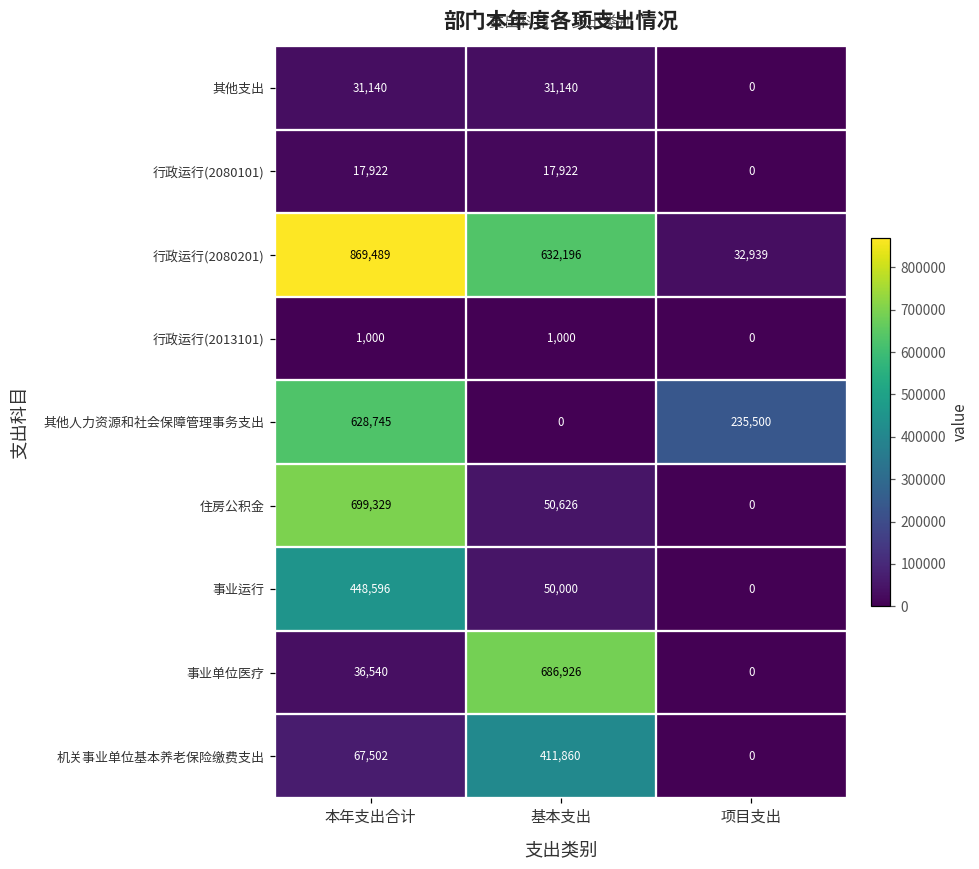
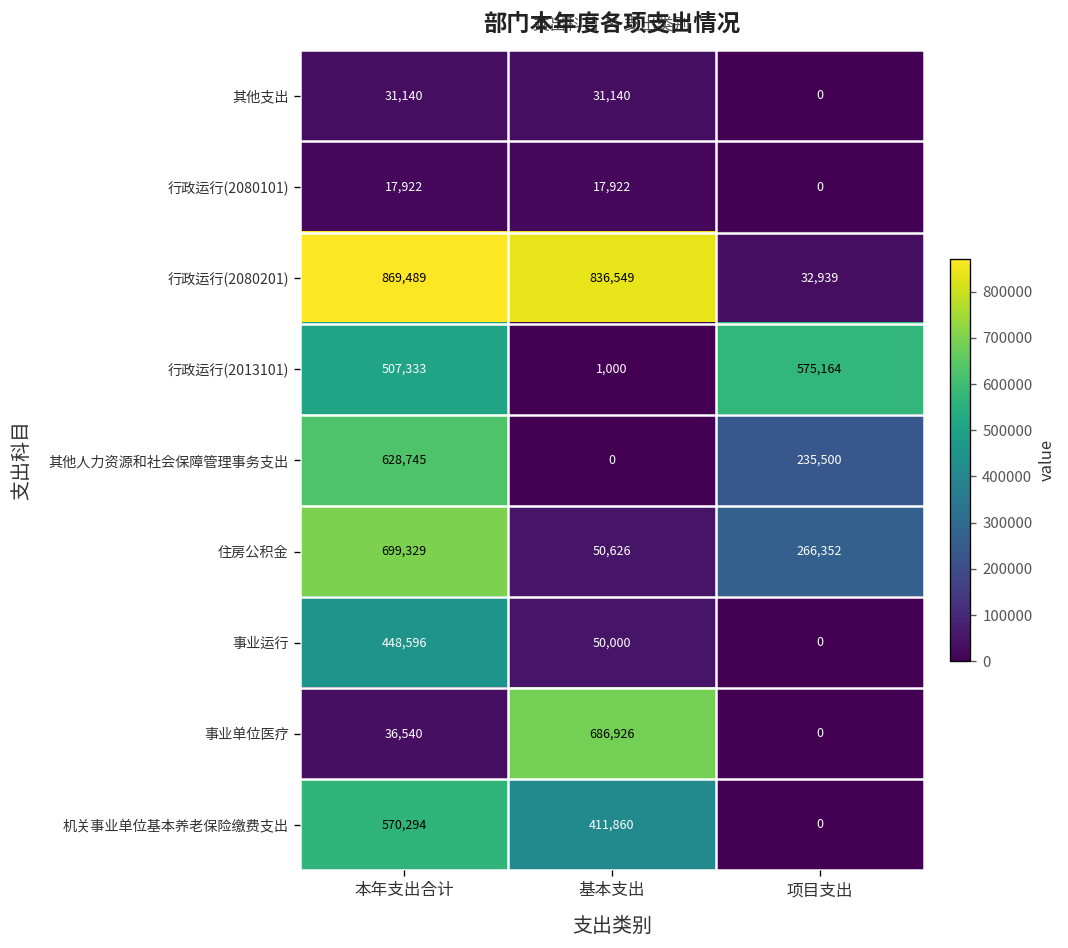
  {
    "其他支出": {
      "本年支出合计": "31,140",
      "基本支出": "31,140",
      "项目支出": "0"
    },
    "行政运行(2080101)": {
      "本年支出合计": "17,922",
      "基本支出": "17,922",
      "项目支出": "0"
    },
    "行政运行(2080201)": {
      "本年支出合计": "869,489",
-     "基本支出": "632,196",
+     "基本支出": "836,549",
      "项目支出": "32,939"
    },
    "行政运行(2013101)": {
-     "本年支出合计": "1,000",
+     "本年支出合计": "507,333",
      "基本支出": "1,000",
-     "项目支出": "0"
+     "项目支出": "575,164"
    },
    "其他人力资源和社会保障管理事务支出": {
      "本年支出合计": "628,745",
      "基本支出": "0",
      "项目支出": "235,500"
    },
    "住房公积金": {
      "本年支出合计": "699,329",
      "基本支出": "50,626",
-     "项目支出": "0"
+     "项目支出": "266,352"
    },
    "事业运行": {
      "本年支出合计": "448,596",
      "基本支出": "50,000",
      "项目支出": "0"
    },
    "事业单位医疗": {
      "本年支出合计": "36,540",
      "基本支出": "686,926",
      "项目支出": "0"
    },
    "机关事业单位基本养老保险缴费支出": {
-     "本年支出合计": "67,502",
+     "本年支出合计": "570,294",
      "基本支出": "411,860",
      "项目支出": "0"
    }
  }
